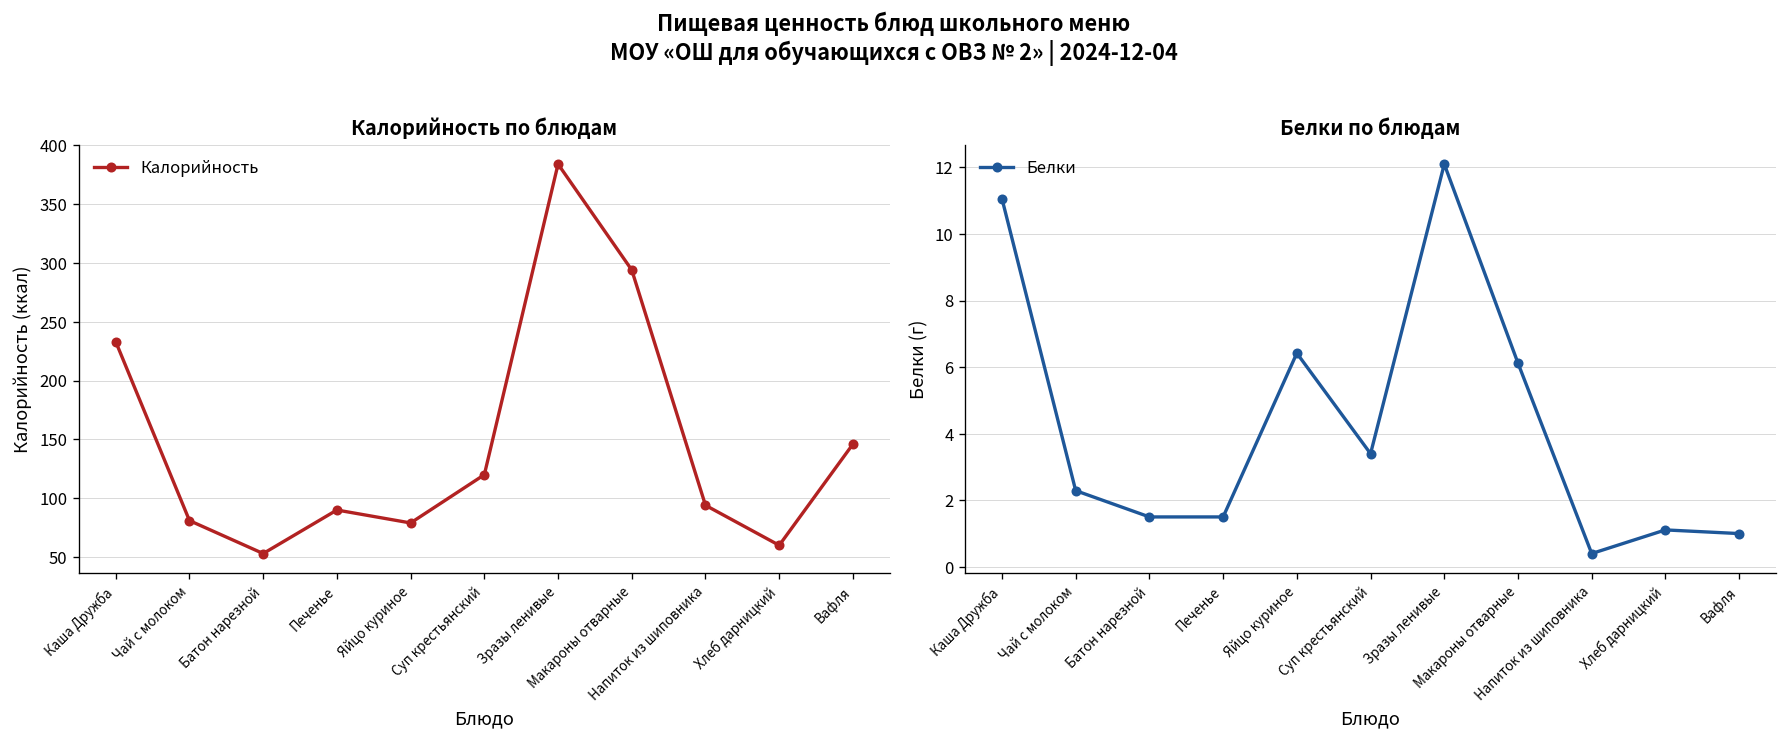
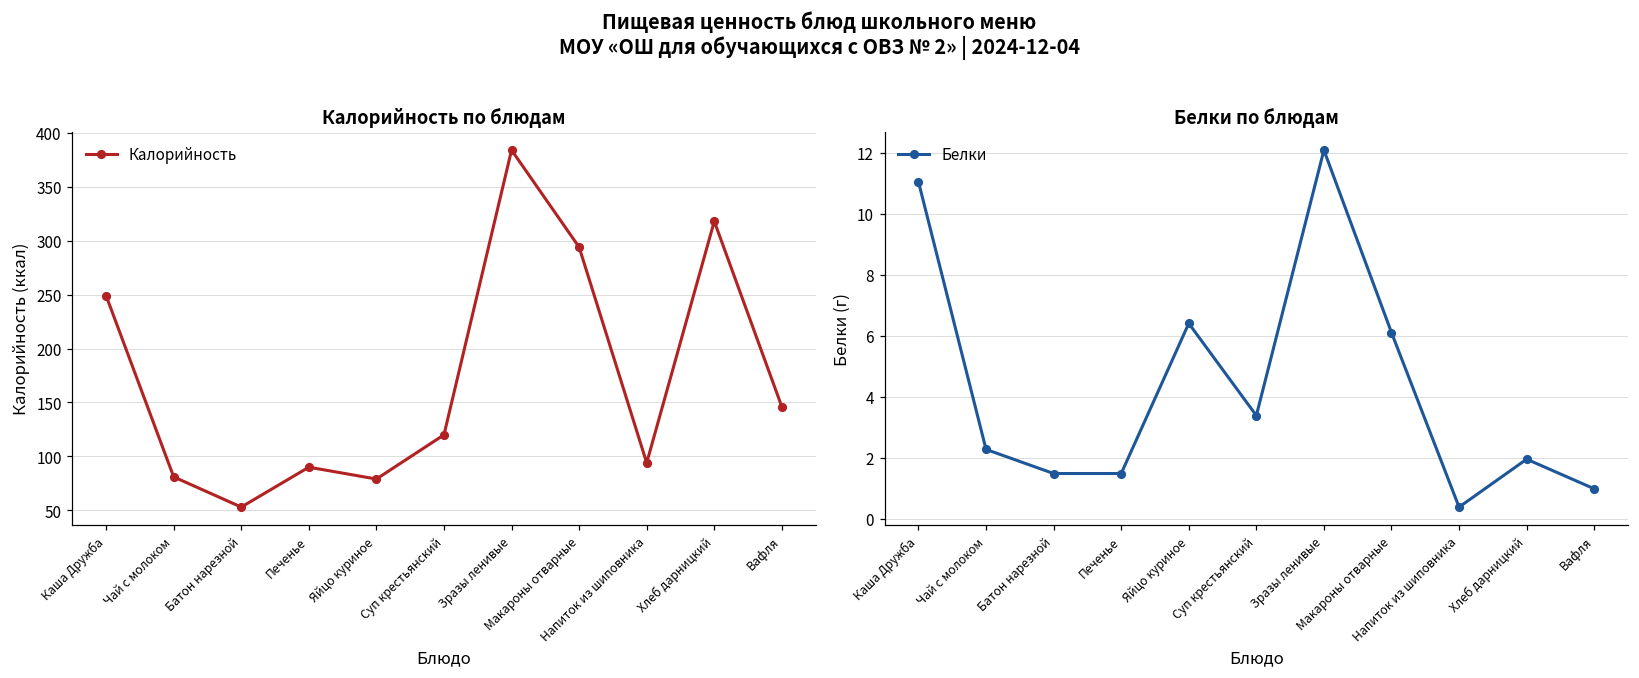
  {
    "Калорийность по блюдам": {
-     "Каша Дружба": 230,
+     "Каша Дружба": 250,
      "Чай с молоком": 80,
      "Батон нарезной": 50,
      "Печенье": 90,
      "Яйцо куриное": 80,
      "Суп крестьянский": 120,
      "Зразы ленивые": 380,
      "Макароны отварные": 290,
      "Напиток из шиповника": 90,
-     "Хлеб дарницкий": 60,
+     "Хлеб дарницкий": 320,
      "Вафля": 150
    },
    "Белки по блюдам": {
      "Каша Дружба": 11.1,
      "Чай с молоком": 2.3,
      "Батон нарезной": 1.5,
      "Печенье": 1.5,
      "Яйцо куриное": 6.4,
      "Суп крестьянский": 3.4,
      "Зразы ленивые": 12.1,
      "Макароны отварные": 6.1,
      "Напиток из шиповника": 0.4,
-     "Хлеб дарницкий": 1.1,
+     "Хлеб дарницкий": 2.0,
      "Вафля": 1.0
    }
  }
